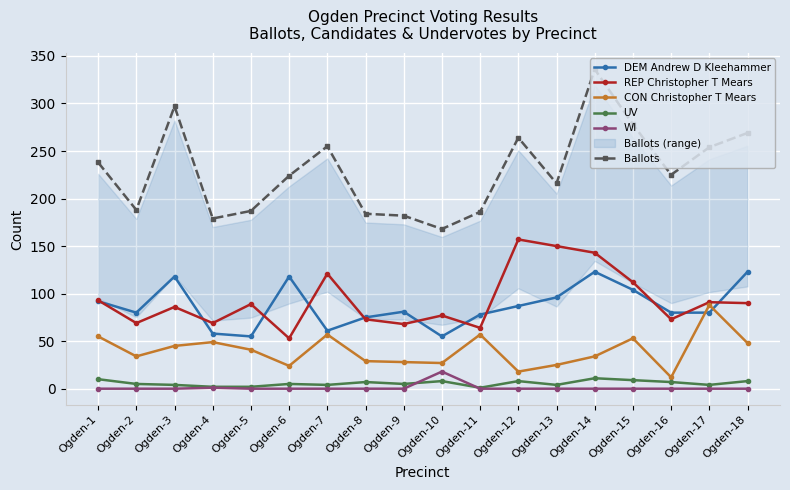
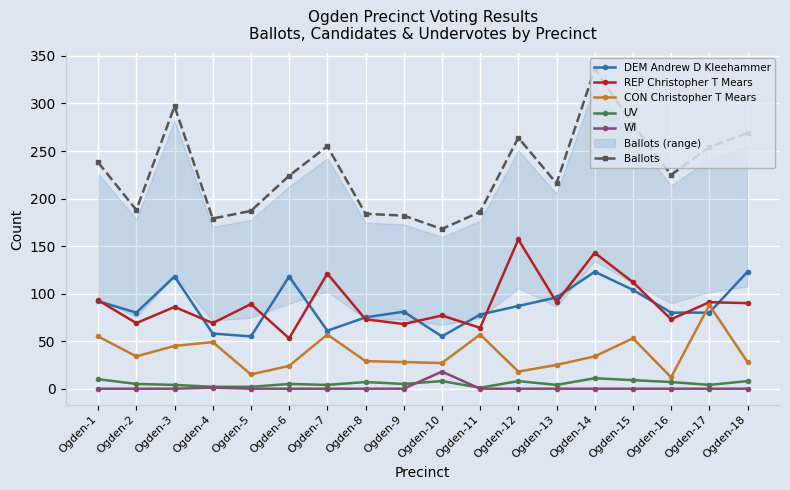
  {
    "REP Christopher T Mears": {
      "Ogden-2": 70,
      "Ogden-3": 90,
      "Ogden-4": 70,
      "Ogden-5": 90,
      "Ogden-6": 50,
      "Ogden-7": 120,
      "Ogden-9": 70,
      "Ogden-10": 80,
      "Ogden-11": 60,
      "Ogden-12": 160,
-     "Ogden-13": 150,
+     "Ogden-13": 90,
      "Ogden-14": 140,
      "Ogden-15": 110,
      "Ogden-16": 70,
      "Ogden-17": 90,
      "Ogden-18": 90
    },
    "CON Christopher T Mears": {
      "Ogden-1": 60,
      "Ogden-2": 30,
      "Ogden-3": 50,
      "Ogden-4": 50,
-     "Ogden-5": 40,
+     "Ogden-5": 20,
      "Ogden-6": 20,
      "Ogden-7": 60,
      "Ogden-8": 30,
      "Ogden-9": 30,
      "Ogden-10": 30,
      "Ogden-11": 60,
      "Ogden-12": 20,
      "Ogden-13": 30,
      "Ogden-14": 30,
      "Ogden-15": 50,
      "Ogden-16": 10,
      "Ogden-17": 90,
-     "Ogden-18": 50
+     "Ogden-18": 30
    },
    "WI": {
      "Ogden-1": 0,
      "Ogden-2": 0,
      "Ogden-3": 0,
      "Ogden-6": 0,
      "Ogden-7": 0,
      "Ogden-8": 0,
      "Ogden-9": 0,
      "Ogden-10": 20,
      "Ogden-12": 0,
      "Ogden-13": 0,
      "Ogden-14": 0,
      "Ogden-15": 0,
      "Ogden-16": 0,
      "Ogden-17": 0,
      "Ogden-18": 0
    }
  }
